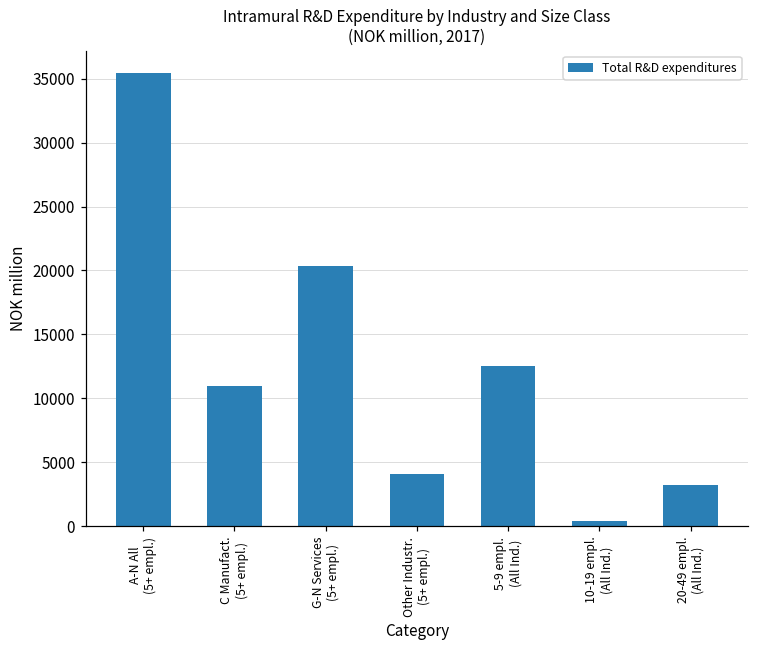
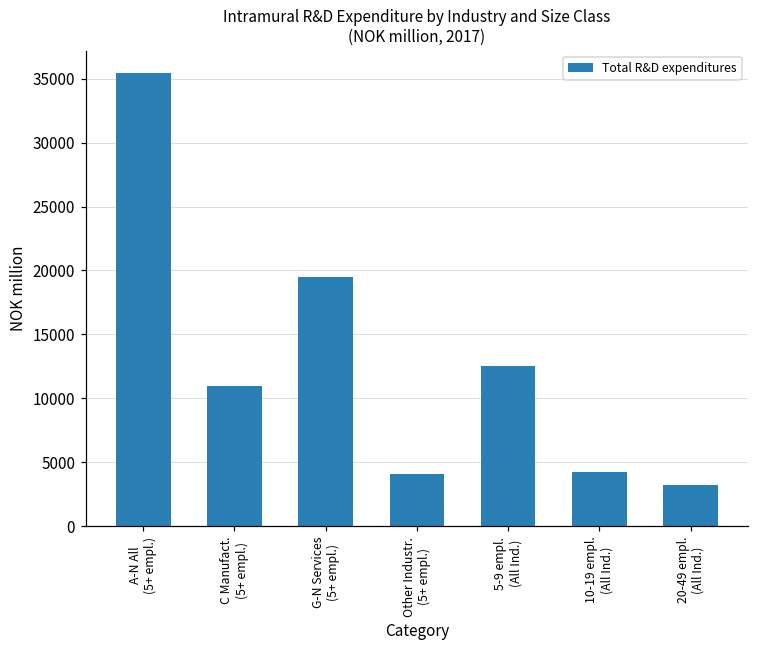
  {
    "A-N All (5+ empl.)": 35400,
    "C Manufact. (5+ empl.)": 10900,
-   "G-N Services (5+ empl.)": 20400,
+   "G-N Services (5+ empl.)": 19500,
    "Other Industr. (5+ empl.)": 4100,
    "5-9 empl. (All Ind.)": 12500,
-   "10-19 empl. (All Ind.)": 400,
+   "10-19 empl. (All Ind.)": 4200,
    "20-49 empl. (All Ind.)": 3200
  }
